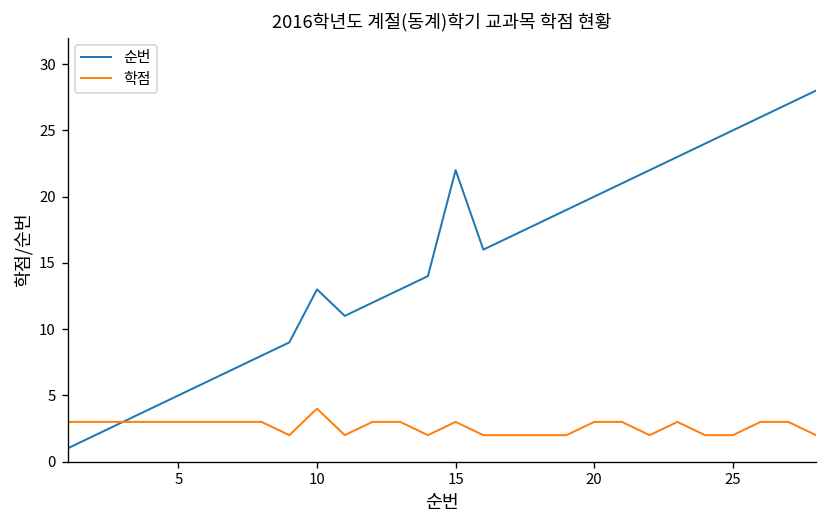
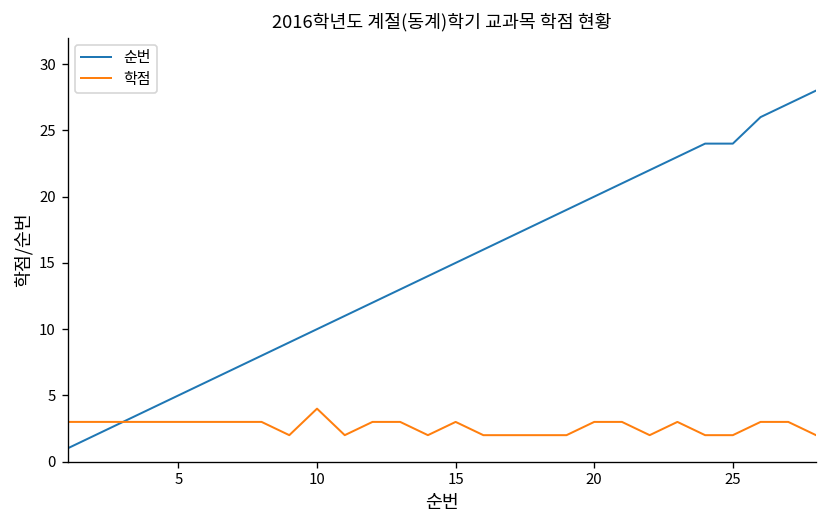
  {
    "순번": {
      "5": 5,
-     "10": 13,
-     "15": 22,
+     "10": 10,
+     "15": 15,
      "20": 20,
-     "25": 25
+     "25": 24
    },
    "학점": {
      "5": 3,
      "10": 4,
      "15": 3,
      "20": 3,
      "25": 2
    }
  }
